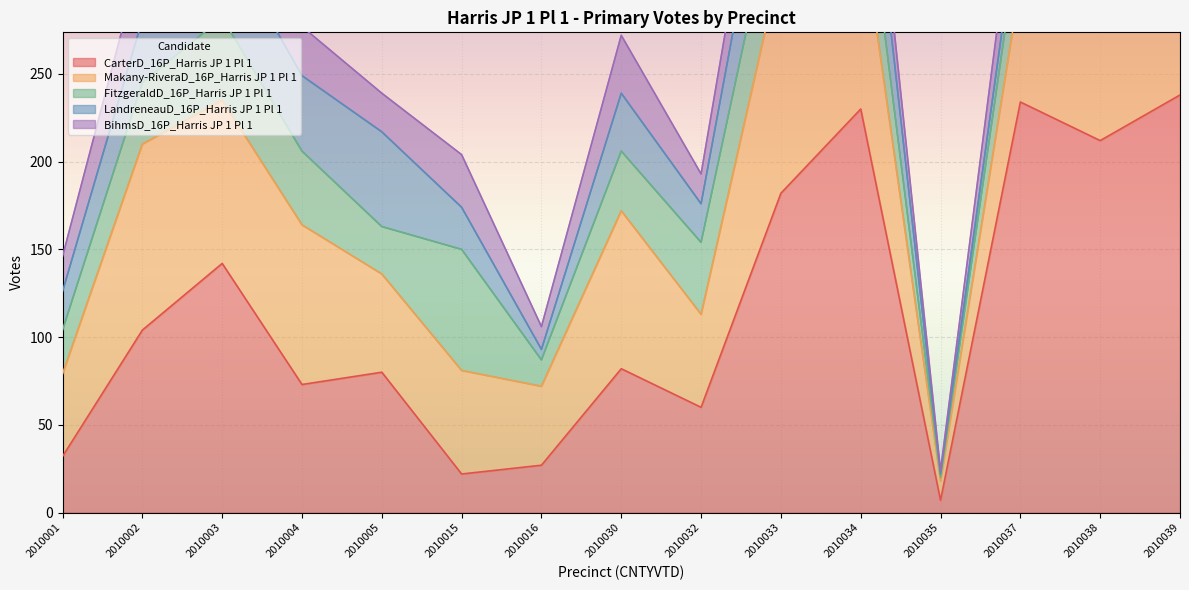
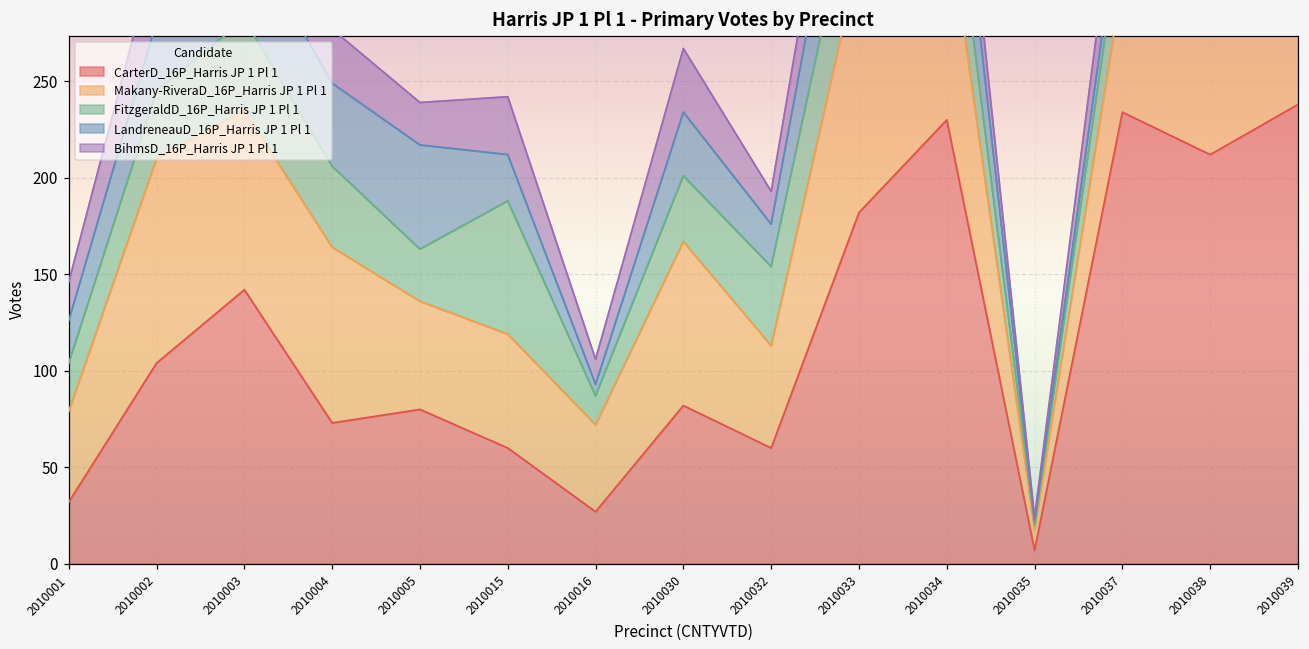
  {
    "CarterD_16P_Harris JP 1 Pl 1": {
      "2010001": 32,
      "2010002": 104,
      "2010003": 142,
      "2010004": 73,
      "2010005": 80,
-     "2010015": 22,
+     "2010015": 60,
      "2010016": 27,
      "2010030": 82,
      "2010032": 60,
      "2010033": 182,
      "2010034": 230,
      "2010035": 7,
      "2010037": 234,
      "2010038": 212,
      "2010039": 238
    },
    "Makany-RiveraD_16P_Harris JP 1 Pl 1": {
      "2010001": 47,
      "2010002": 106,
      "2010004": 91,
      "2010005": 56,
      "2010015": 59,
      "2010016": 45,
-     "2010030": 90,
+     "2010030": 85,
      "2010032": 53,
      "2010035": 11
    }
  }
